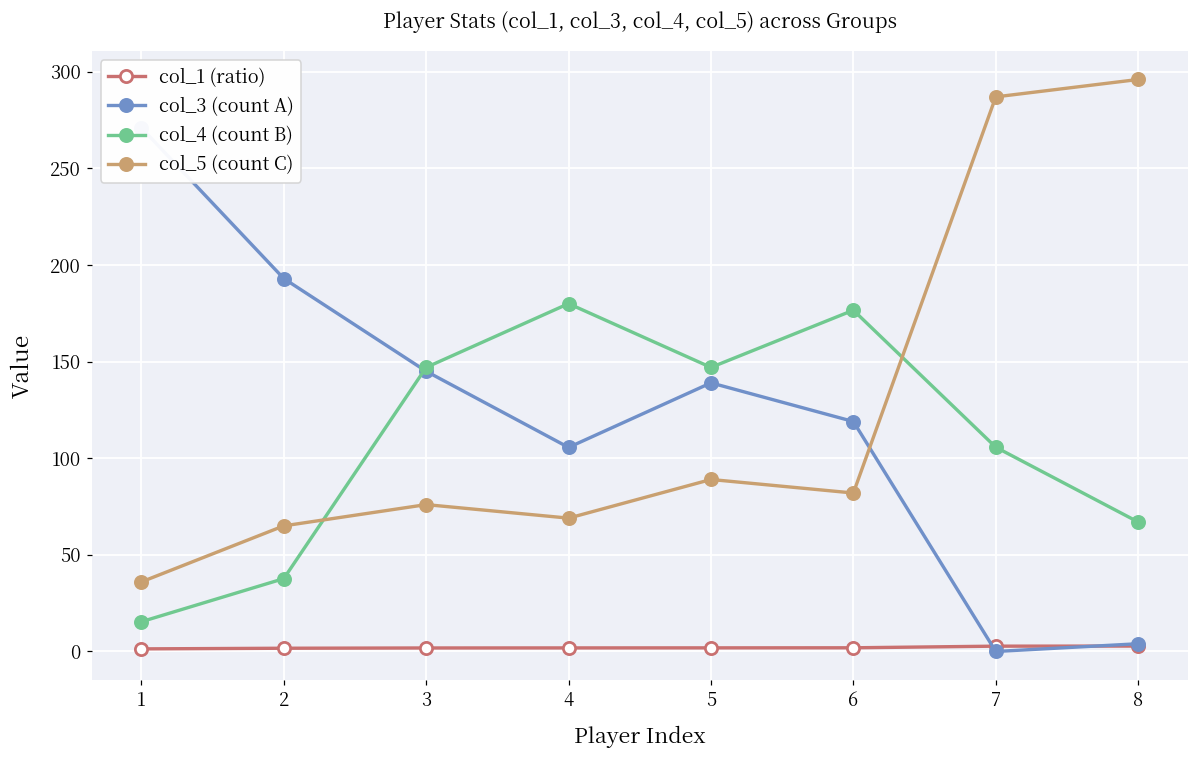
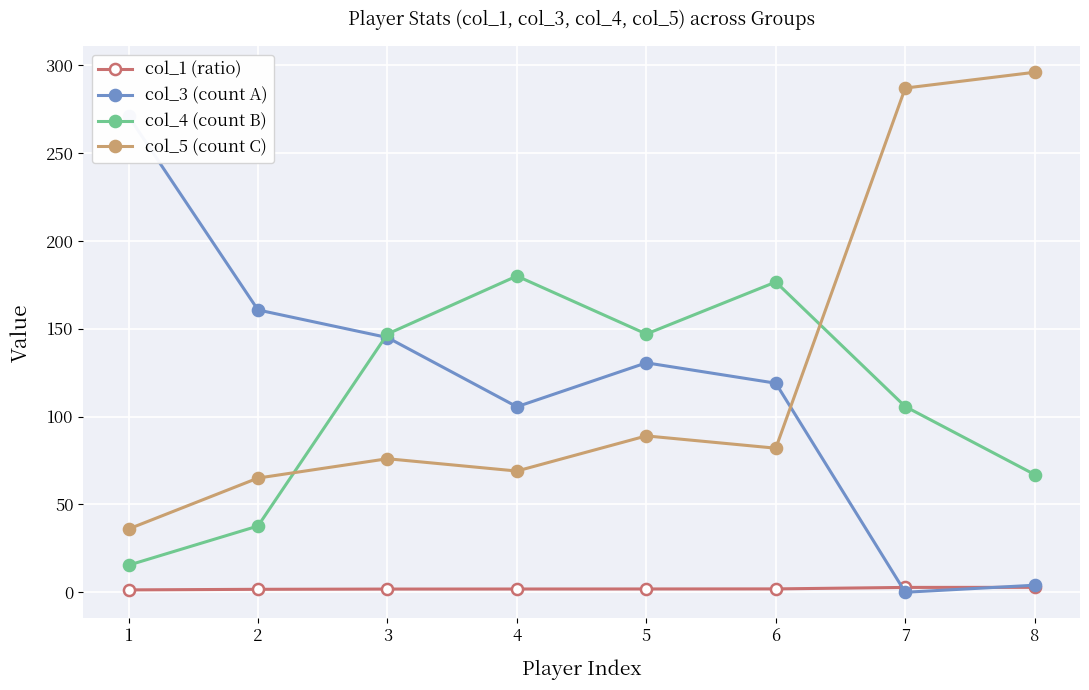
  {
    "col_3 (count A)": {
-     "2": 193,
+     "2": 161,
      "3": 145,
      "4": 106,
-     "5": 139,
+     "5": 131,
      "6": 119,
      "7": 0
    },
    "col_4 (count B)": {
      "1": 15,
      "2": 38,
      "3": 147,
      "4": 180,
      "5": 147,
      "6": 177,
      "7": 106,
      "8": 67
    }
  }
